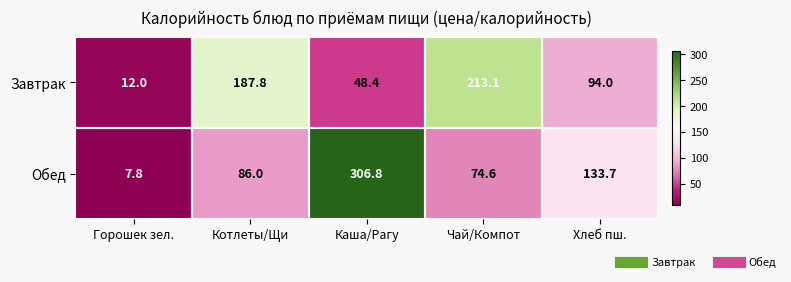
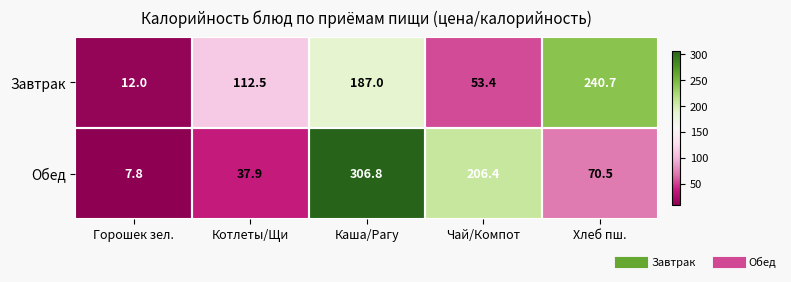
  {
    "Завтрак": {
      "Горошек зел.": 12.0,
-     "Котлеты/Щи": 187.8,
-     "Каша/Рагу": 48.4,
-     "Чай/Компот": 213.1,
-     "Хлеб пш.": 94.0
+     "Котлеты/Щи": 112.5,
+     "Каша/Рагу": 187.0,
+     "Чай/Компот": 53.4,
+     "Хлеб пш.": 240.7
    },
    "Обед": {
      "Горошек зел.": 7.8,
-     "Котлеты/Щи": 86.0,
+     "Котлеты/Щи": 37.9,
      "Каша/Рагу": 306.8,
-     "Чай/Компот": 74.6,
-     "Хлеб пш.": 133.7
+     "Чай/Компот": 206.4,
+     "Хлеб пш.": 70.5
    }
  }
